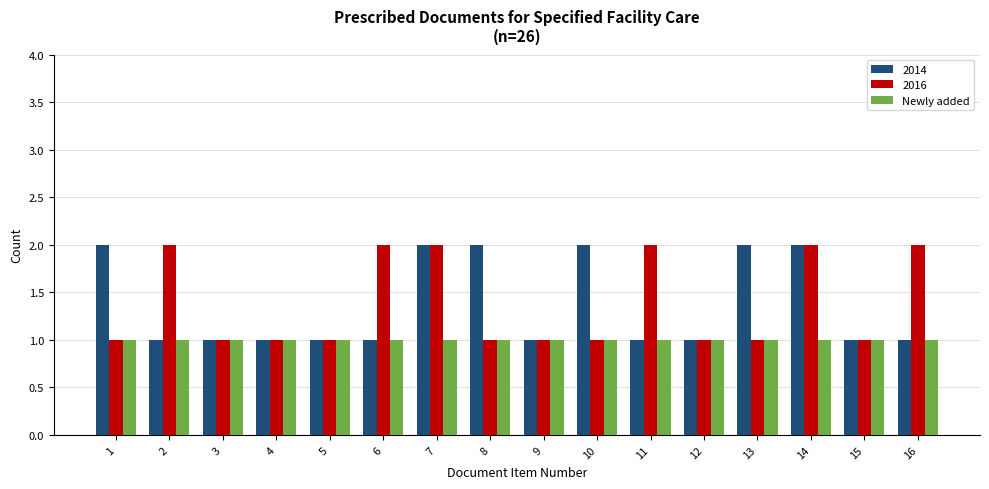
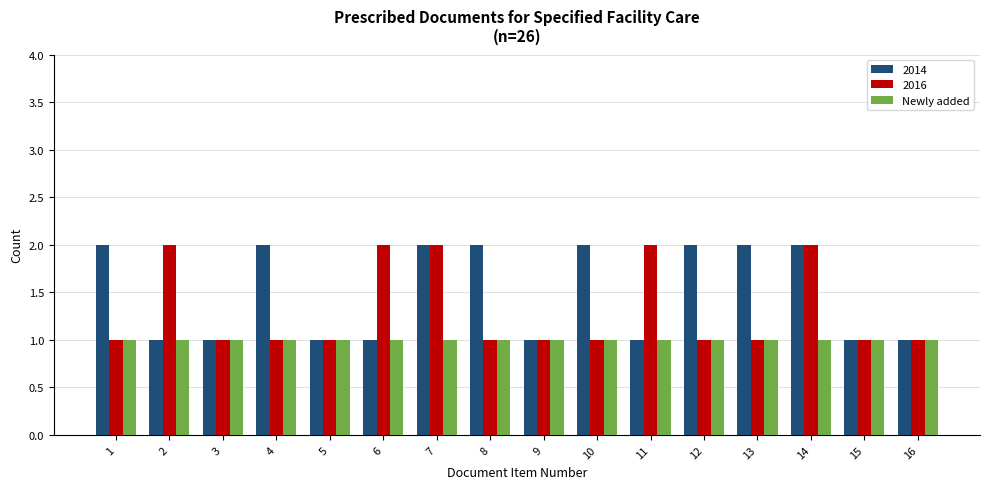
  {
    "2014": {
      "1": 2,
      "2": 1,
      "3": 1,
-     "4": 1,
+     "4": 2,
      "5": 1,
      "6": 1,
      "7": 2,
      "8": 2,
      "9": 1,
      "10": 2,
      "11": 1,
-     "12": 1,
+     "12": 2,
      "13": 2,
      "14": 2,
      "15": 1,
      "16": 1
    },
    "2016": {
      "1": 1,
      "2": 2,
      "3": 1,
      "4": 1,
      "5": 1,
      "6": 2,
      "7": 2,
      "8": 1,
      "9": 1,
      "10": 1,
      "11": 2,
      "12": 1,
      "13": 1,
      "14": 2,
      "15": 1,
-     "16": 2
+     "16": 1
    },
    "Newly added": {
      "1": 1,
      "2": 1,
      "3": 1,
      "4": 1,
      "5": 1,
      "6": 1,
      "7": 1,
      "8": 1,
      "9": 1,
      "10": 1,
      "11": 1,
      "12": 1,
      "13": 1,
      "14": 1,
      "15": 1,
      "16": 1
    }
  }
